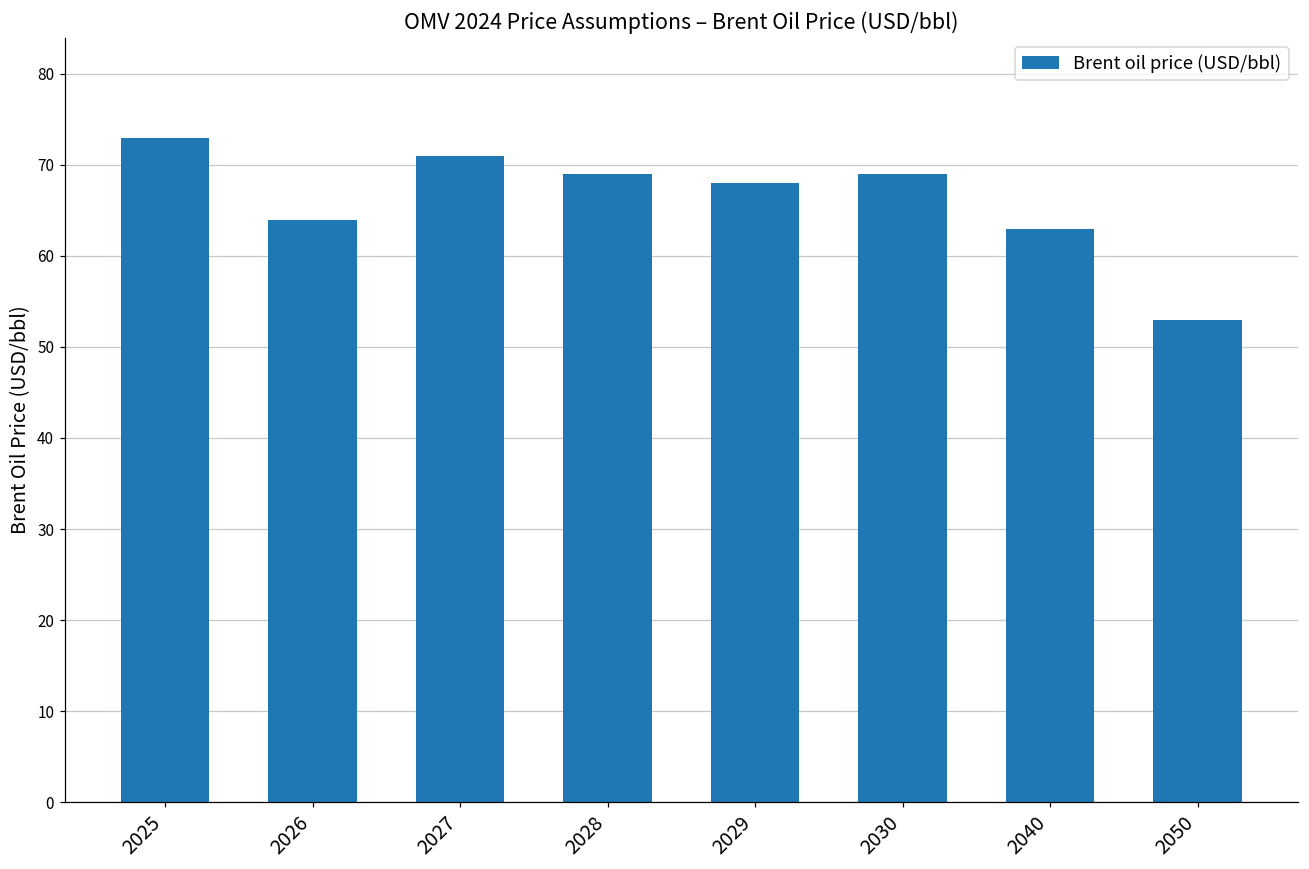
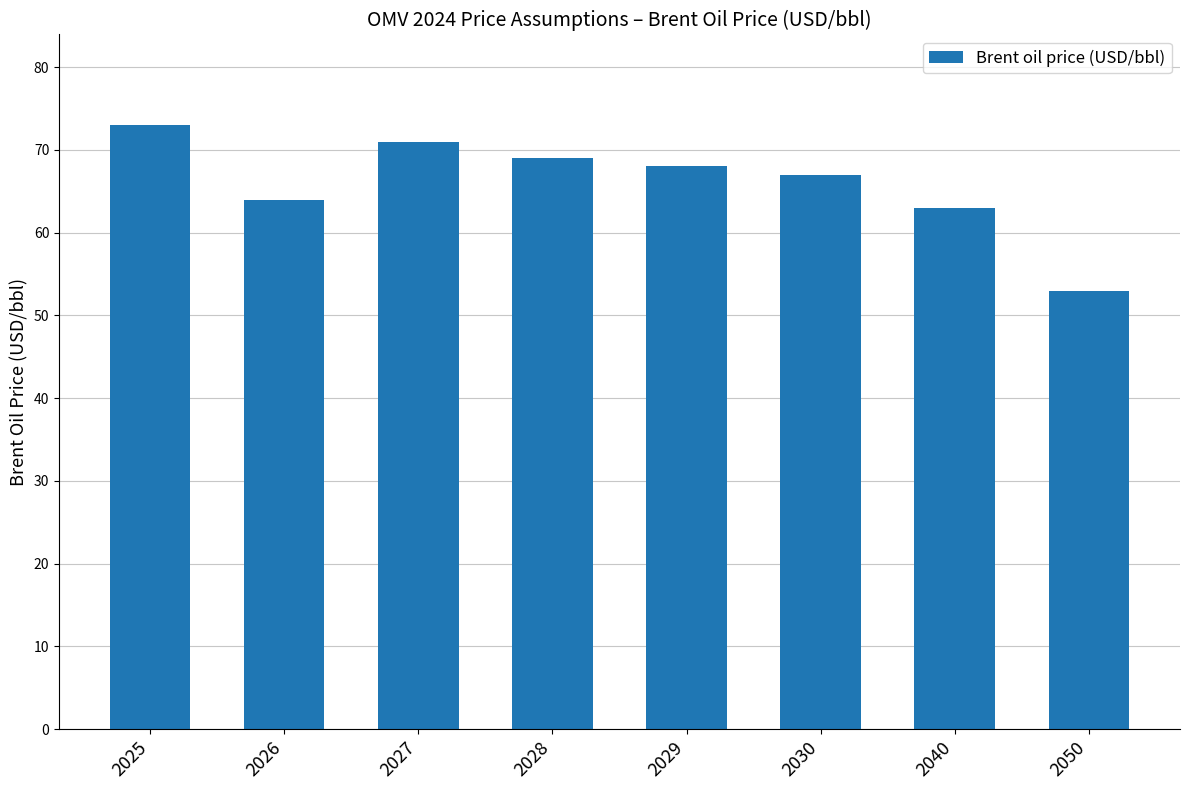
  {
    "2025": 73,
    "2026": 64,
    "2027": 71,
    "2028": 69,
    "2029": 68,
-   "2030": 69,
+   "2030": 67,
    "2040": 63,
    "2050": 53
  }
